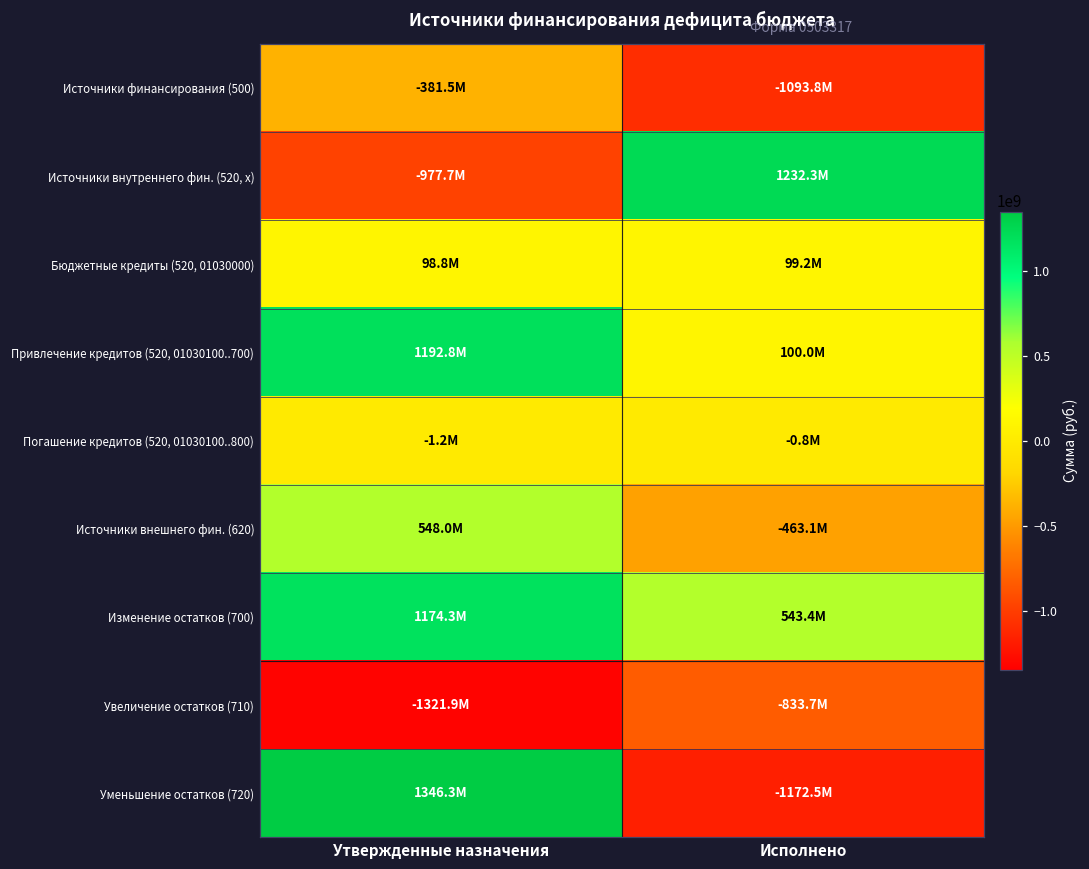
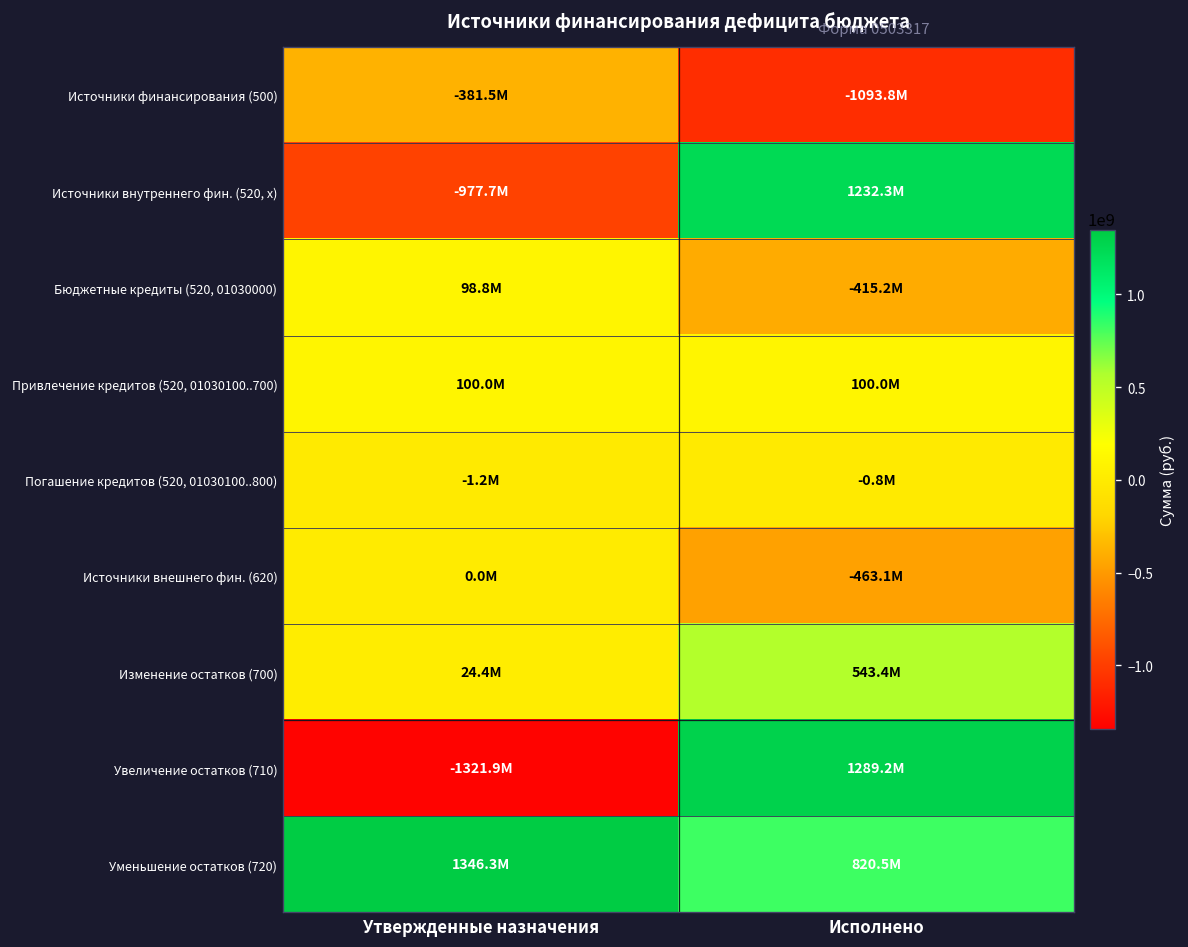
  {
    "Источники финансирования (500)": {
      "Утвержденные назначения": "-381.5M",
      "Исполнено": "-1093.8M"
    },
    "Источники внутреннего фин. (520, x)": {
      "Утвержденные назначения": "-977.7M",
      "Исполнено": "1232.3M"
    },
    "Бюджетные кредиты (520, 01030000)": {
      "Утвержденные назначения": "98.8M",
-     "Исполнено": "99.2M"
+     "Исполнено": "-415.2M"
    },
    "Привлечение кредитов (520, 01030100..700)": {
-     "Утвержденные назначения": "1192.8M",
+     "Утвержденные назначения": "100.0M",
      "Исполнено": "100.0M"
    },
    "Погашение кредитов (520, 01030100..800)": {
      "Утвержденные назначения": "-1.2M",
      "Исполнено": "-0.8M"
    },
    "Источники внешнего фин. (620)": {
-     "Утвержденные назначения": "548.0M",
+     "Утвержденные назначения": "0.0M",
      "Исполнено": "-463.1M"
    },
    "Изменение остатков (700)": {
-     "Утвержденные назначения": "1174.3M",
+     "Утвержденные назначения": "24.4M",
      "Исполнено": "543.4M"
    },
    "Увеличение остатков (710)": {
      "Утвержденные назначения": "-1321.9M",
-     "Исполнено": "-833.7M"
+     "Исполнено": "1289.2M"
    },
    "Уменьшение остатков (720)": {
      "Утвержденные назначения": "1346.3M",
-     "Исполнено": "-1172.5M"
+     "Исполнено": "820.5M"
    }
  }
